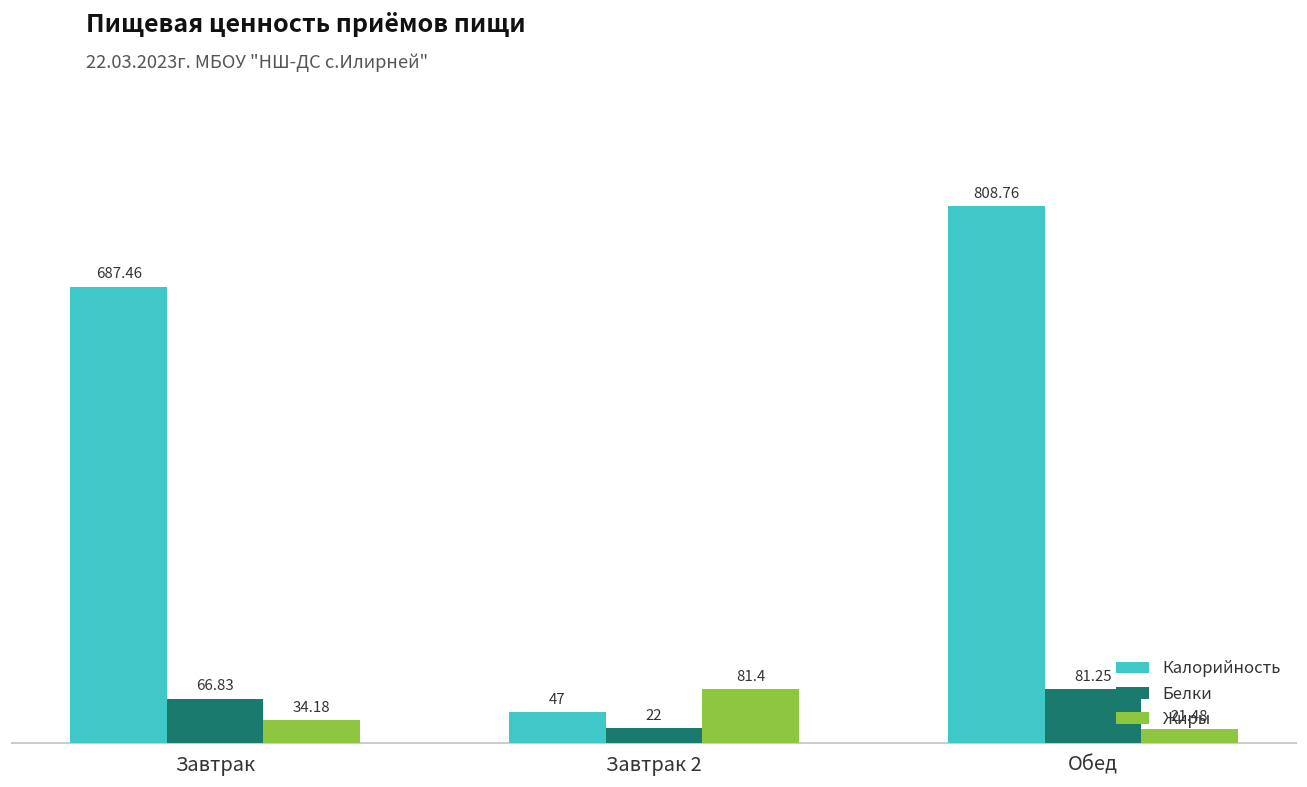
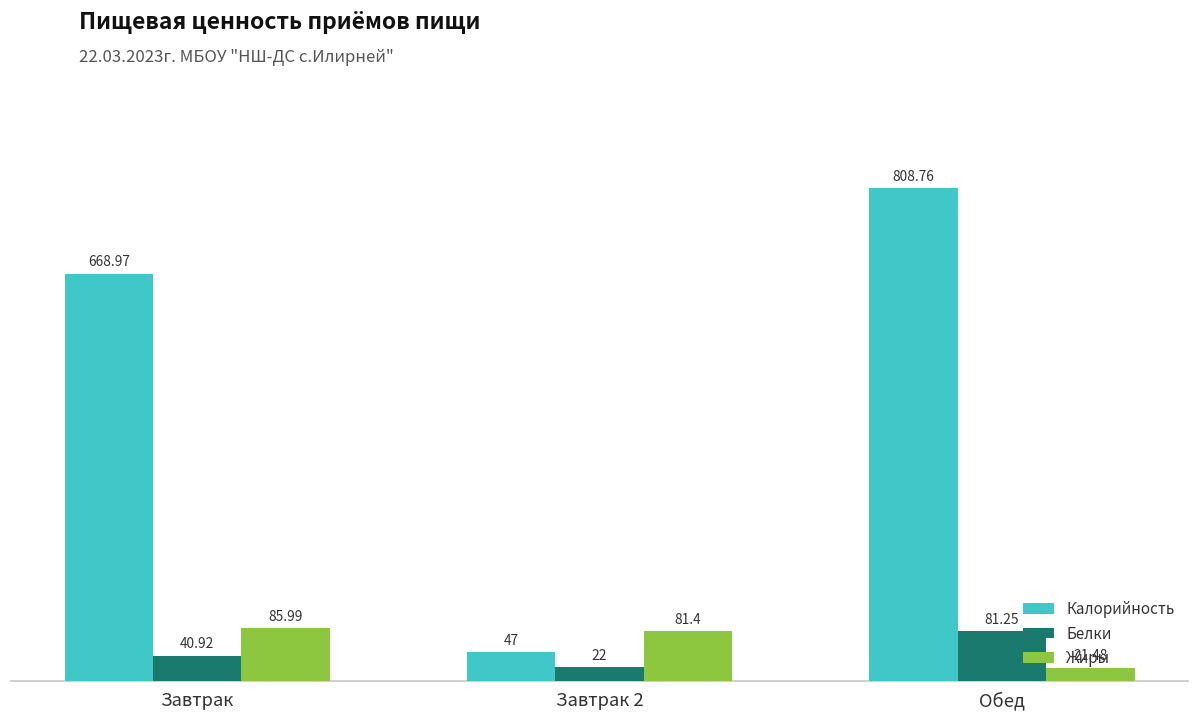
  {
    "Калорийность": {
-     "Завтрак": 687.46,
+     "Завтрак": 668.97,
      "Завтрак 2": 47,
      "Обед": 808.76
    },
    "Белки": {
-     "Завтрак": 66.83,
+     "Завтрак": 40.92,
      "Завтрак 2": 22,
      "Обед": 81.25
    },
    "Жиры": {
-     "Завтрак": 34.18,
+     "Завтрак": 85.99,
      "Завтрак 2": 81.4,
      "Обед": 21.48
    }
  }
